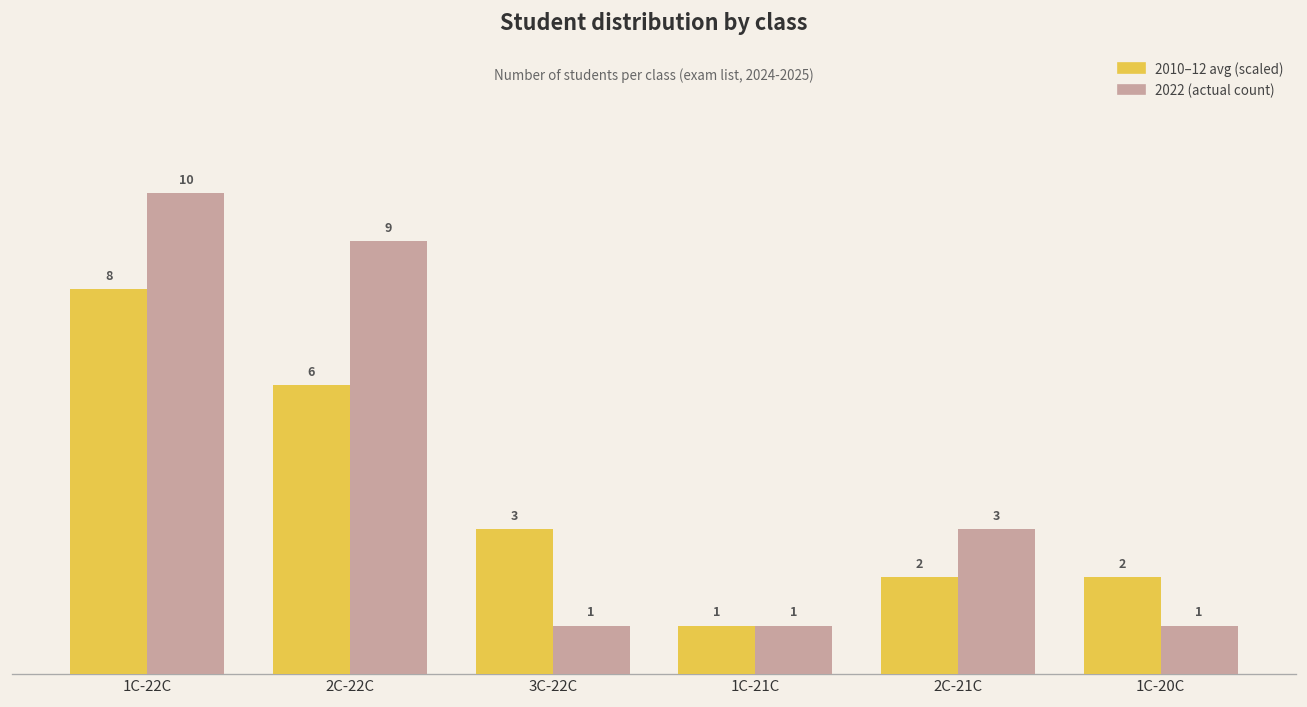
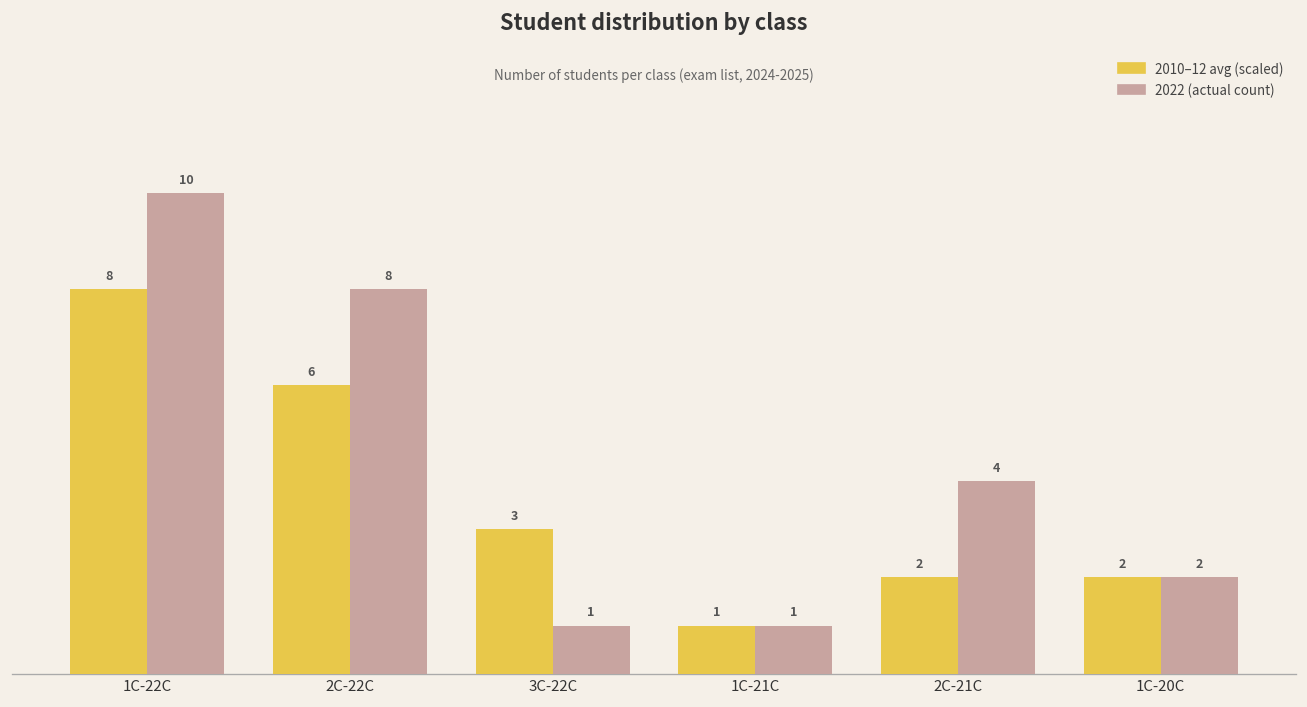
  {
    "2010–12 avg (scaled)": {
      "1C-22C": 8,
      "2C-22C": 6,
      "3C-22C": 3,
      "1C-21C": 1,
      "2C-21C": 2,
      "1C-20C": 2
    },
    "2022 (actual count)": {
      "1C-22C": 10,
-     "2C-22C": 9,
+     "2C-22C": 8,
      "3C-22C": 1,
      "1C-21C": 1,
-     "2C-21C": 3,
-     "1C-20C": 1
+     "2C-21C": 4,
+     "1C-20C": 2
    }
  }
